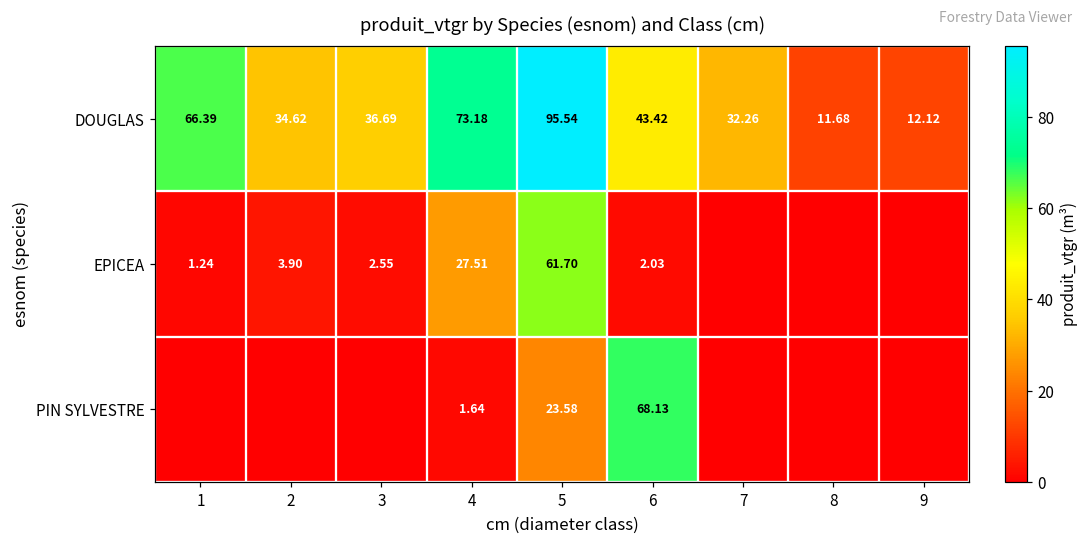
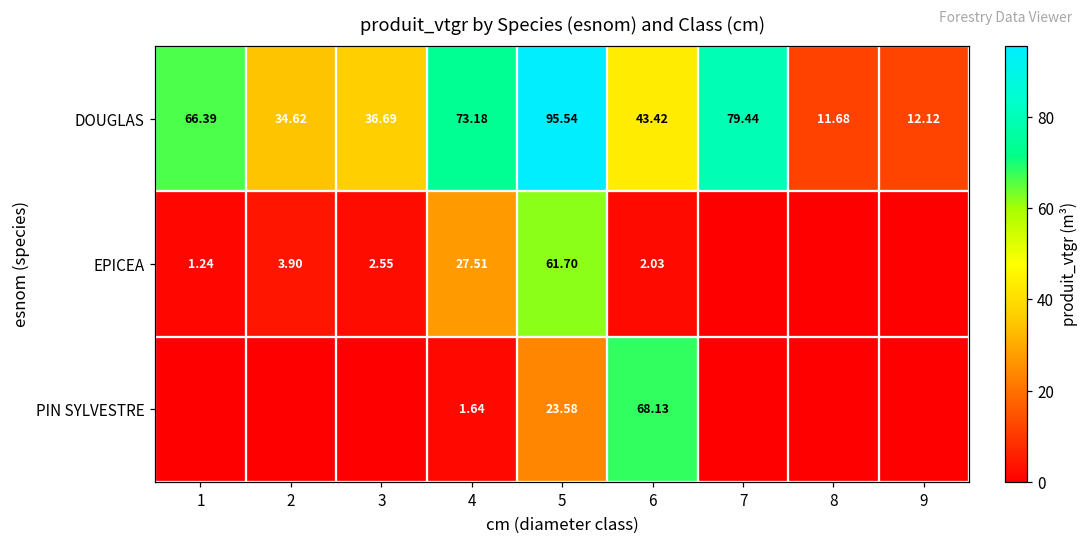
  {
    "DOUGLAS": {
      "1": 66.39,
      "2": 34.62,
      "3": 36.69,
      "4": 73.18,
      "5": 95.54,
      "6": 43.42,
-     "7": 32.26,
+     "7": 79.44,
      "8": 11.68,
      "9": 12.12
    },
    "EPICEA": {
      "1": 1.24,
      "2": 3.90,
      "3": 2.55,
      "4": 27.51,
      "5": 61.70,
      "6": 2.03
    },
    "PIN SYLVESTRE": {
      "4": 1.64,
      "5": 23.58,
      "6": 68.13
    }
  }
